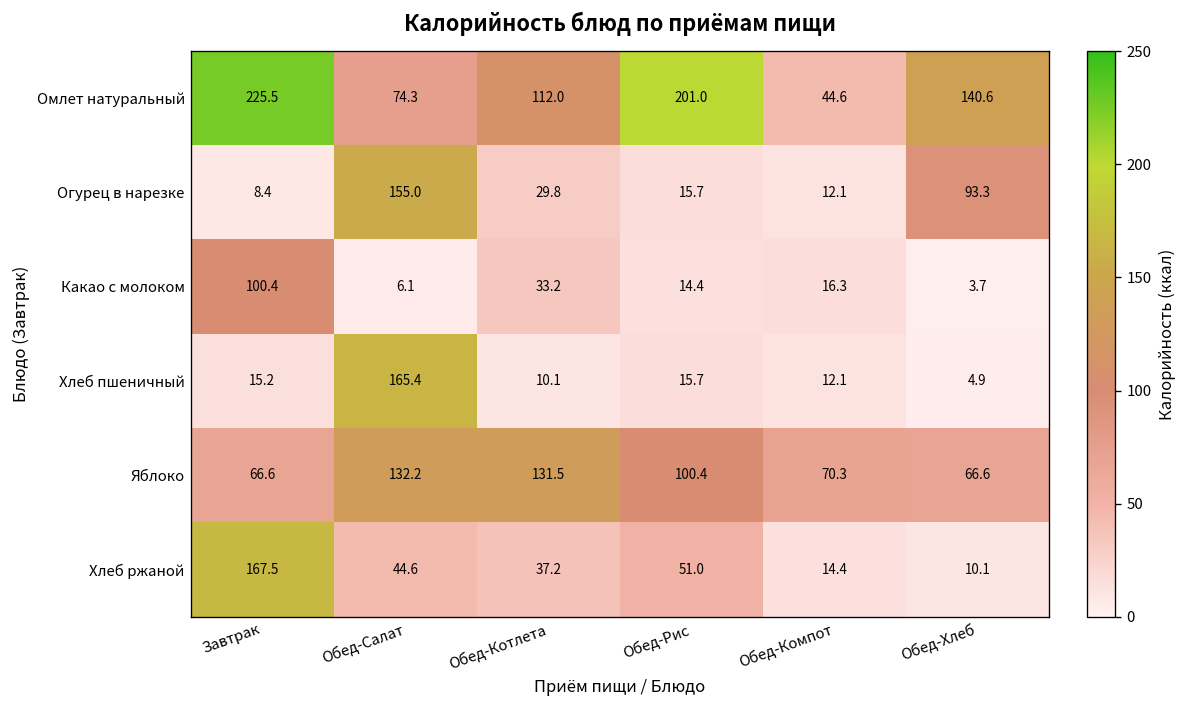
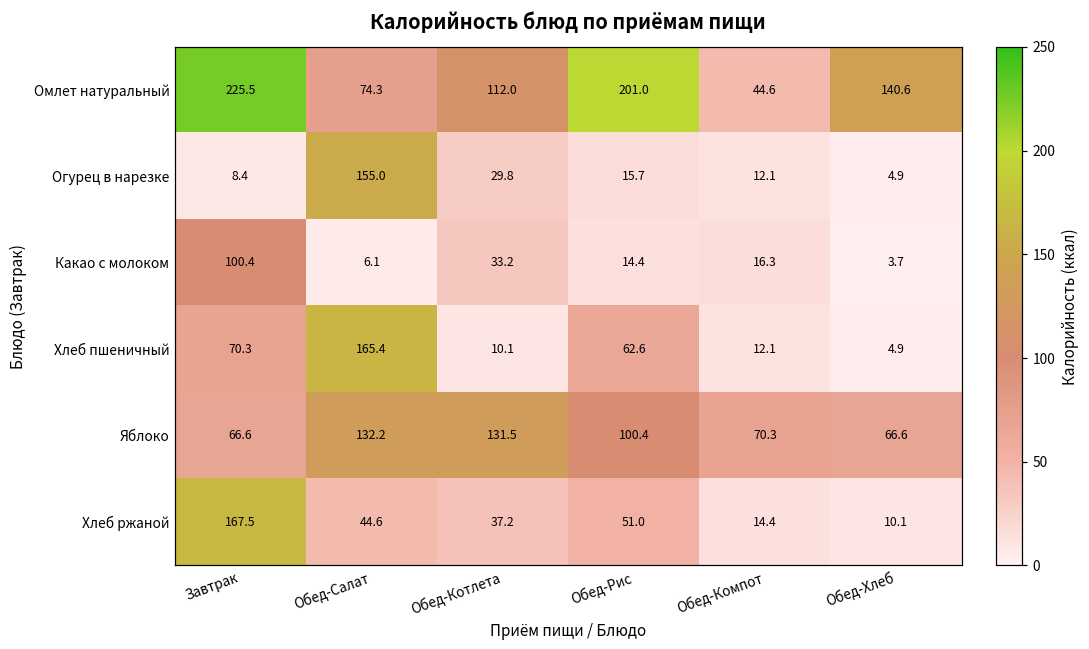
  {
    "Омлет натуральный": {
      "Завтрак": 225.5,
      "Обед-Салат": 74.3,
      "Обед-Котлета": 112.0,
      "Обед-Рис": 201.0,
      "Обед-Компот": 44.6,
      "Обед-Хлеб": 140.6
    },
    "Огурец в нарезке": {
      "Завтрак": 8.4,
      "Обед-Салат": 155.0,
      "Обед-Котлета": 29.8,
      "Обед-Рис": 15.7,
      "Обед-Компот": 12.1,
-     "Обед-Хлеб": 93.3
+     "Обед-Хлеб": 4.9
    },
    "Какао с молоком": {
      "Завтрак": 100.4,
      "Обед-Салат": 6.1,
      "Обед-Котлета": 33.2,
      "Обед-Рис": 14.4,
      "Обед-Компот": 16.3,
      "Обед-Хлеб": 3.7
    },
    "Хлеб пшеничный": {
-     "Завтрак": 15.2,
+     "Завтрак": 70.3,
      "Обед-Салат": 165.4,
      "Обед-Котлета": 10.1,
-     "Обед-Рис": 15.7,
+     "Обед-Рис": 62.6,
      "Обед-Компот": 12.1,
      "Обед-Хлеб": 4.9
    },
    "Яблоко": {
      "Завтрак": 66.6,
      "Обед-Салат": 132.2,
      "Обед-Котлета": 131.5,
      "Обед-Рис": 100.4,
      "Обед-Компот": 70.3,
      "Обед-Хлеб": 66.6
    },
    "Хлеб ржаной": {
      "Завтрак": 167.5,
      "Обед-Салат": 44.6,
      "Обед-Котлета": 37.2,
      "Обед-Рис": 51.0,
      "Обед-Компот": 14.4,
      "Обед-Хлеб": 10.1
    }
  }
